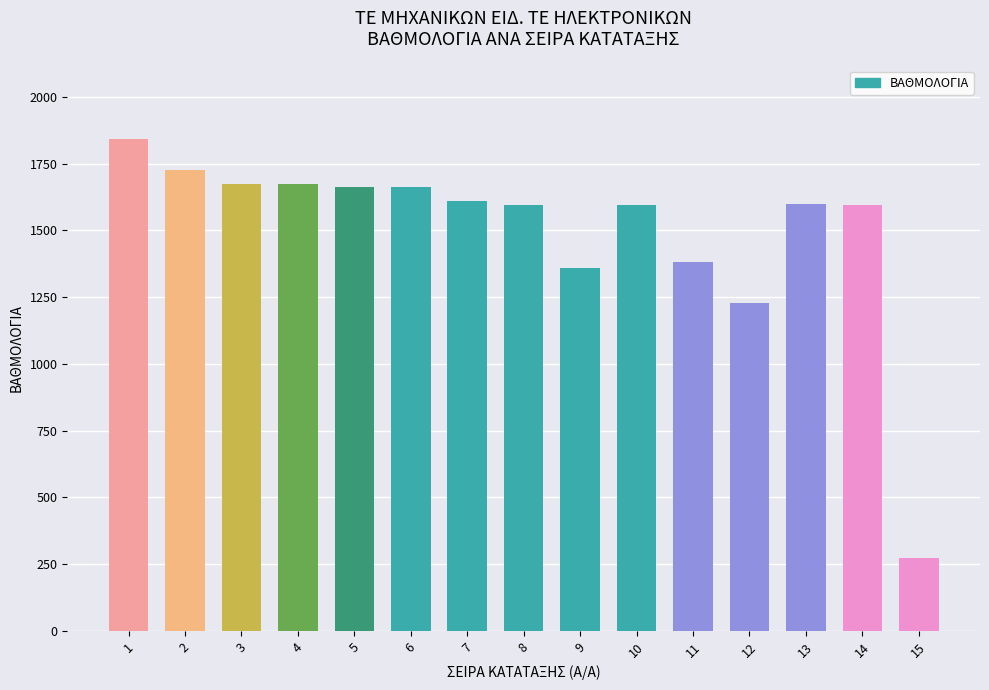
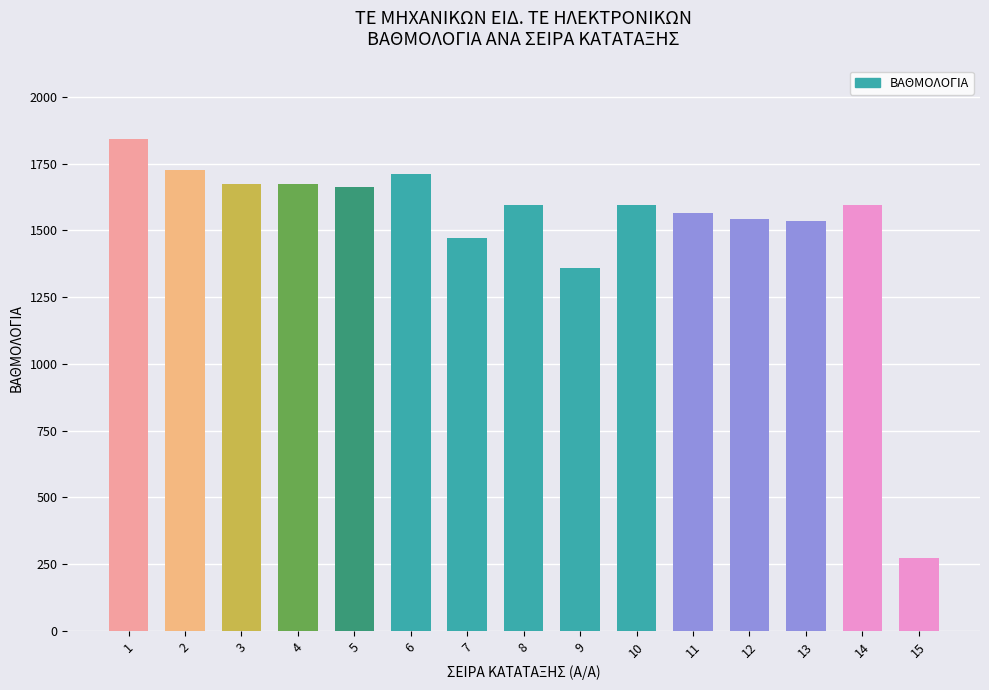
  {
    "1": 1840,
    "2": 1730,
    "3": 1680,
    "4": 1670,
    "5": 1660,
-   "6": 1660,
-   "7": 1610,
+   "6": 1710,
+   "7": 1470,
    "8": 1600,
    "9": 1360,
    "10": 1600,
-   "11": 1380,
-   "12": 1230,
-   "13": 1600,
+   "11": 1560,
+   "12": 1540,
+   "13": 1540,
    "14": 1600,
    "15": 270
  }
